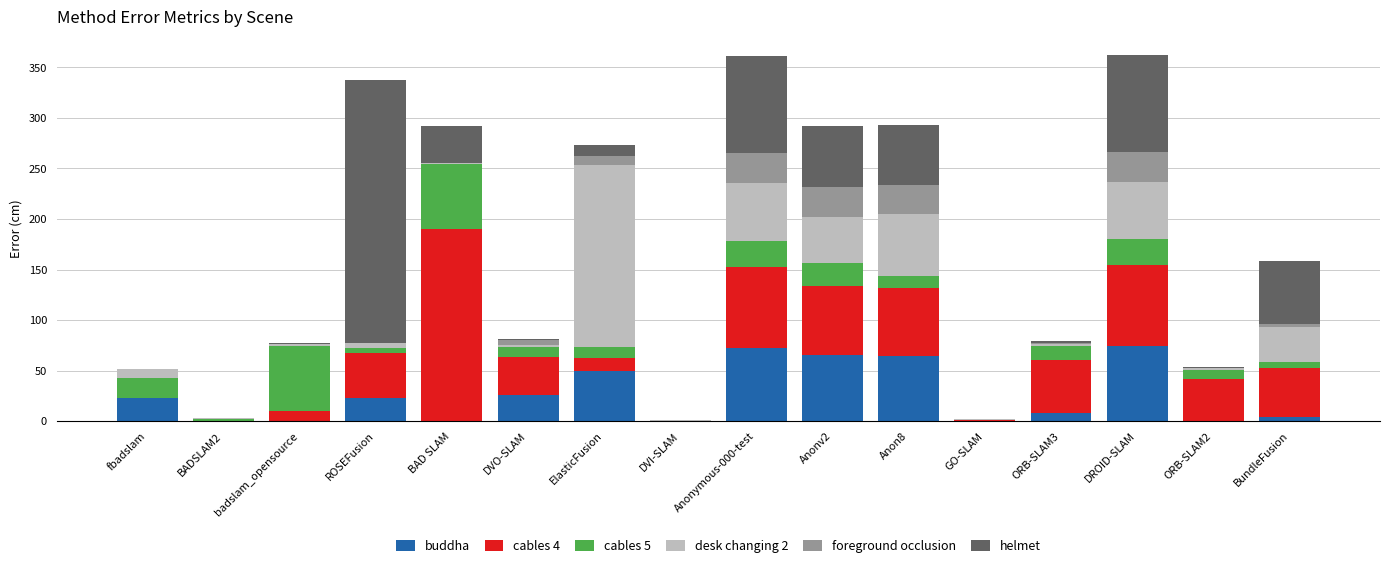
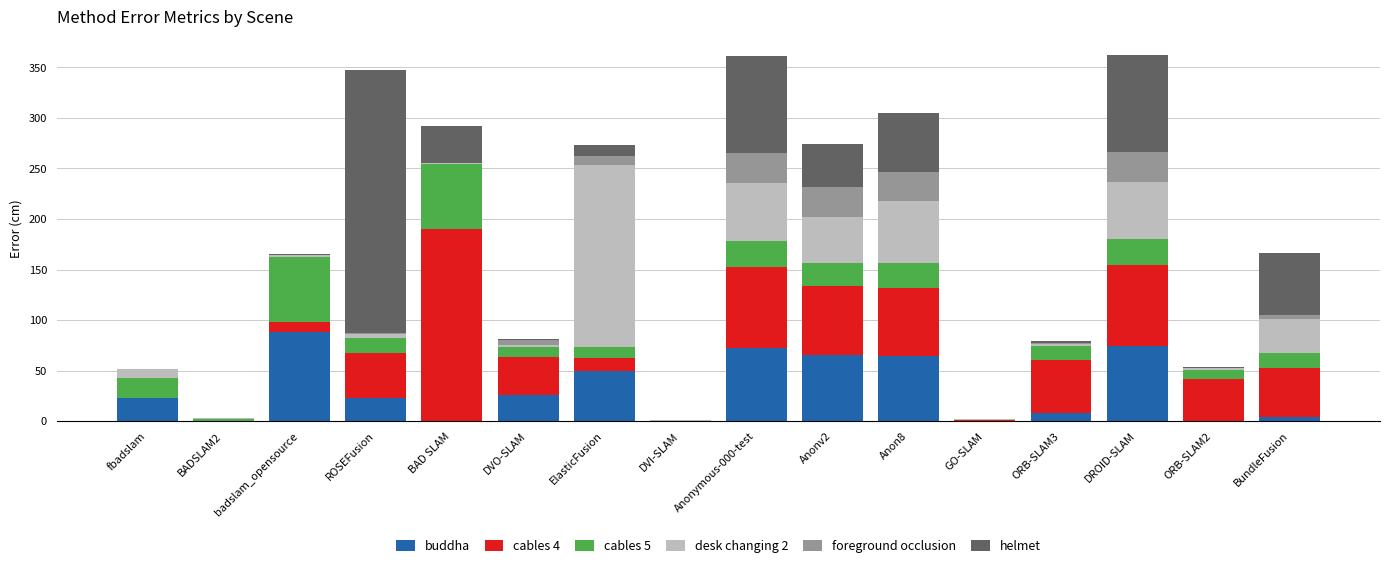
  {
    "buddha": {
      "fbadslam": 22,
-     "badslam_opensource": 0,
+     "badslam_opensource": 88,
      "ROSEFusion": 22,
      "DVO-SLAM": 26,
      "ElasticFusion": 49,
      "Anonymous-000-test": 73,
      "Anonv2": 65,
      "Anon8": 64,
      "ORB-SLAM3": 8,
      "DROID-SLAM": 75,
      "BundleFusion": 4
    },
    "cables 4": {
      "badslam_opensource": 10,
      "ROSEFusion": 45,
      "BAD SLAM": 190,
      "DVO-SLAM": 38,
      "ElasticFusion": 13,
      "Anonymous-000-test": 79,
      "Anonv2": 68,
      "Anon8": 68,
      "ORB-SLAM3": 53,
      "DROID-SLAM": 80,
      "ORB-SLAM2": 41,
      "BundleFusion": 48
    },
    "cables 5": {
      "fbadslam": 20,
      "badslam_opensource": 65,
-     "ROSEFusion": 5,
+     "ROSEFusion": 15,
      "BAD SLAM": 65,
      "DVO-SLAM": 10,
      "ElasticFusion": 11,
      "Anonymous-000-test": 26,
      "Anonv2": 23,
-     "Anon8": 11,
+     "Anon8": 24,
      "ORB-SLAM3": 14,
      "DROID-SLAM": 26,
      "ORB-SLAM2": 10,
-     "BundleFusion": 7
+     "BundleFusion": 15
    },
    "desk changing 2": {
      "fbadslam": 9,
      "ROSEFusion": 5,
      "ElasticFusion": 180,
      "Anonymous-000-test": 57,
      "Anonv2": 46,
      "Anon8": 61,
      "DROID-SLAM": 56,
      "BundleFusion": 34
    },
    "foreground occlusion": {
      "DVO-SLAM": 5,
      "ElasticFusion": 9,
      "Anonymous-000-test": 30,
      "Anonv2": 29,
      "Anon8": 29,
      "DROID-SLAM": 30,
      "BundleFusion": 4
    },
    "helmet": {
      "ROSEFusion": 260,
      "BAD SLAM": 37,
      "ElasticFusion": 10,
      "Anonymous-000-test": 96,
-     "Anonv2": 61,
+     "Anonv2": 43,
      "Anon8": 59,
      "DROID-SLAM": 96,
      "BundleFusion": 62
    }
  }
